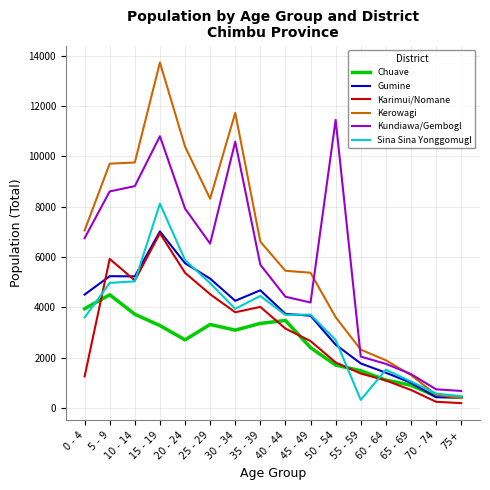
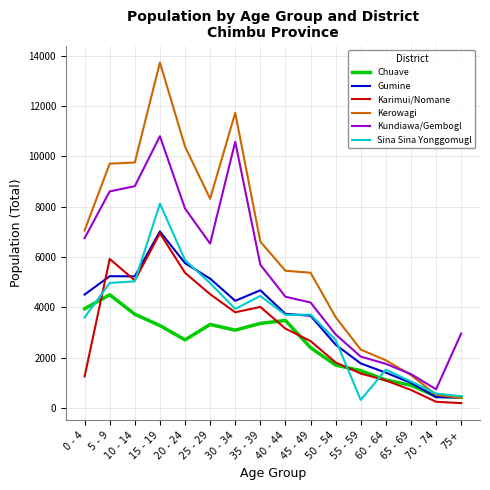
  {
    "Chuave": {
      "0 - 4": 4000,
      "5 - 9": 4500,
      "10 - 14": 3700,
      "15 - 19": 3300,
      "20 - 24": 2700,
      "25 - 29": 3300,
      "30 - 34": 3100,
      "35 - 39": 3400,
      "40 - 44": 3500,
      "45 - 49": 2400,
      "50 - 54": 1700,
      "55 - 59": 1500
    },
    "Gumine": {
      "0 - 4": 4500,
      "5 - 9": 5200,
      "10 - 14": 5200,
      "20 - 24": 5800,
      "25 - 29": 5100,
      "30 - 34": 4300,
      "35 - 39": 4700,
      "50 - 54": 2500,
      "55 - 59": 1800,
      "60 - 64": 1400
    },
    "Karimui/Nomane": {
      "0 - 4": 1300,
      "5 - 9": 5900,
      "20 - 24": 5400,
      "25 - 29": 4500,
      "30 - 34": 3800,
      "35 - 39": 4000,
      "40 - 44": 3200,
      "45 - 49": 2700,
      "50 - 54": 1800,
      "55 - 59": 1400,
      "65 - 69": 700,
      "70 - 74": 300,
      "75+": 200
    },
    "Kerowagi": {
      "0 - 4": 7100,
      "5 - 9": 9700,
      "10 - 14": 9800,
      "15 - 19": 13700,
      "20 - 24": 10400,
      "25 - 29": 8300,
      "30 - 34": 11700,
      "35 - 39": 6600,
      "40 - 44": 5500,
      "45 - 49": 5400,
      "50 - 54": 3600,
      "55 - 59": 2300,
      "60 - 64": 1900
    },
    "Kundiawa/Gembogl": {
      "0 - 4": 6800,
      "5 - 9": 8600,
      "10 - 14": 8800,
      "15 - 19": 10800,
      "20 - 24": 7900,
      "25 - 29": 6500,
      "30 - 34": 10600,
      "35 - 39": 5700,
      "40 - 44": 4400,
      "45 - 49": 4200,
-     "50 - 54": 11400,
+     "50 - 54": 2900,
      "55 - 59": 2100,
      "60 - 64": 1800,
      "70 - 74": 800,
-     "75+": 700
+     "75+": 3000
    },
    "Sina Sina Yonggomugl": {
      "0 - 4": 3600,
      "5 - 9": 5000,
      "15 - 19": 8100,
      "20 - 24": 5900,
      "25 - 29": 5000,
      "30 - 34": 3900,
      "35 - 39": 4500,
      "50 - 54": 2700,
      "55 - 59": 300,
      "60 - 64": 1500
    }
  }
